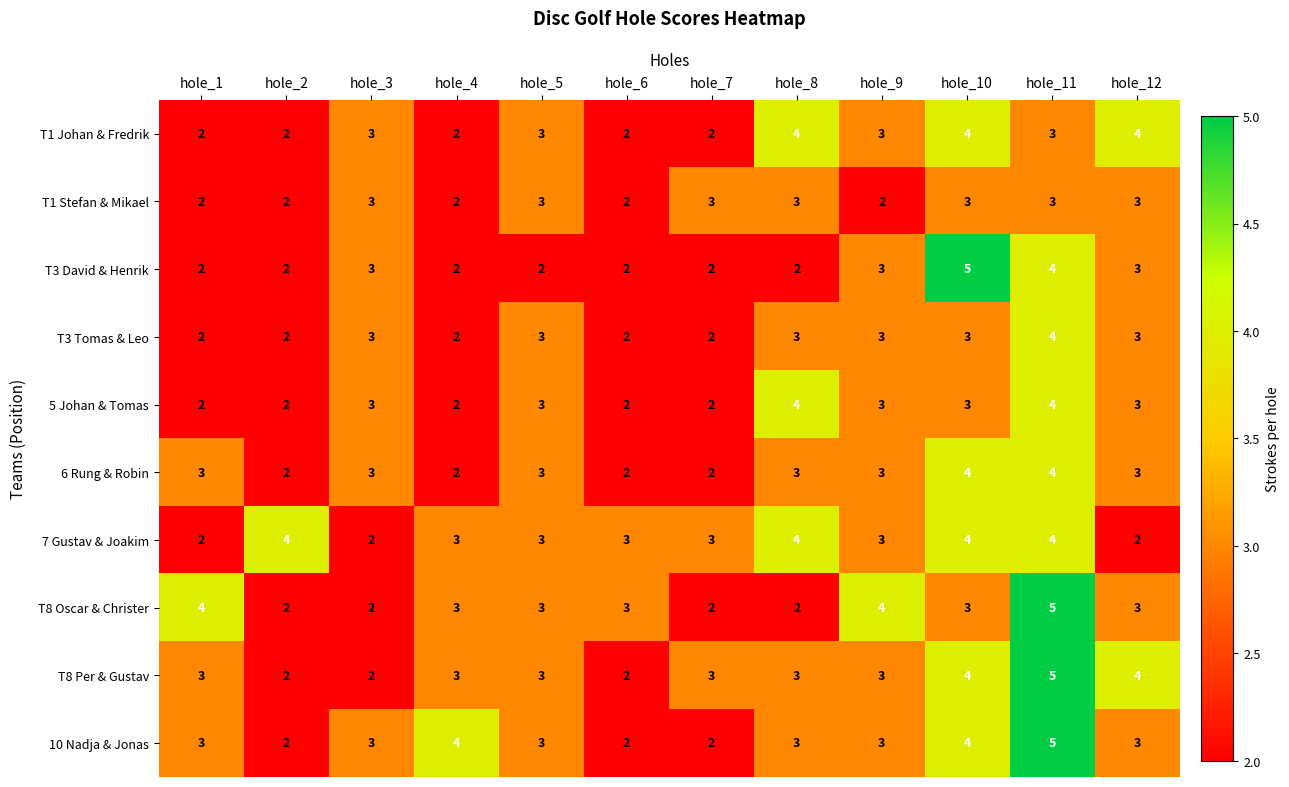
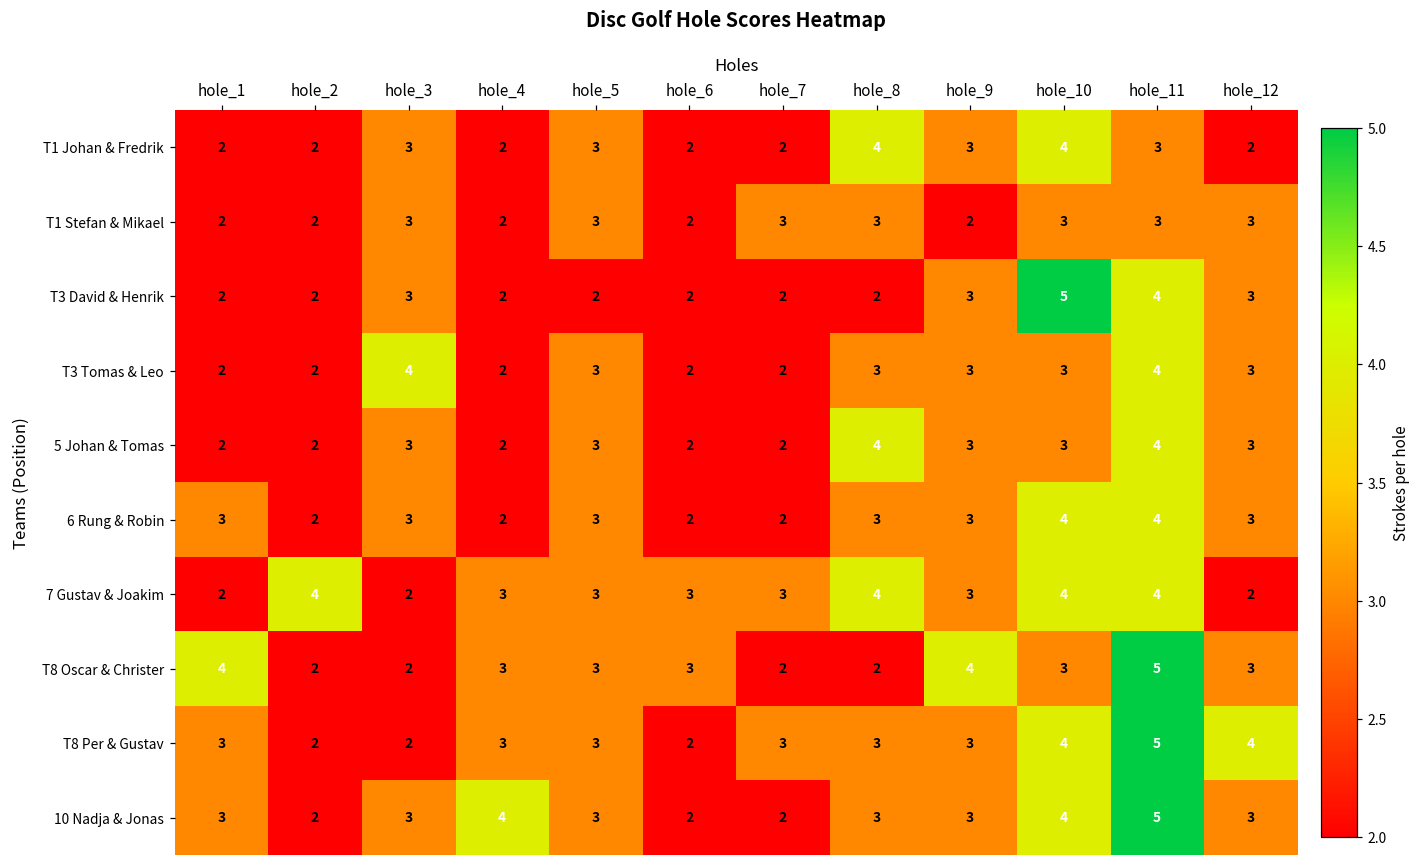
  {
    "T1 Johan & Fredrik": {
      "hole_1": 2,
      "hole_2": 2,
      "hole_3": 3,
      "hole_4": 2,
      "hole_5": 3,
      "hole_6": 2,
      "hole_7": 2,
      "hole_8": 4,
      "hole_9": 3,
      "hole_10": 4,
      "hole_11": 3,
-     "hole_12": 4
+     "hole_12": 2
    },
    "T1 Stefan & Mikael": {
      "hole_1": 2,
      "hole_2": 2,
      "hole_3": 3,
      "hole_4": 2,
      "hole_5": 3,
      "hole_6": 2,
      "hole_7": 3,
      "hole_8": 3,
      "hole_9": 2,
      "hole_10": 3,
      "hole_11": 3,
      "hole_12": 3
    },
    "T3 David & Henrik": {
      "hole_1": 2,
      "hole_2": 2,
      "hole_3": 3,
      "hole_4": 2,
      "hole_5": 2,
      "hole_6": 2,
      "hole_7": 2,
      "hole_8": 2,
      "hole_9": 3,
      "hole_10": 5,
      "hole_11": 4,
      "hole_12": 3
    },
    "T3 Tomas & Leo": {
      "hole_1": 2,
      "hole_2": 2,
-     "hole_3": 3,
+     "hole_3": 4,
      "hole_4": 2,
      "hole_5": 3,
      "hole_6": 2,
      "hole_7": 2,
      "hole_8": 3,
      "hole_9": 3,
      "hole_10": 3,
      "hole_11": 4,
      "hole_12": 3
    },
    "5 Johan & Tomas": {
      "hole_1": 2,
      "hole_2": 2,
      "hole_3": 3,
      "hole_4": 2,
      "hole_5": 3,
      "hole_6": 2,
      "hole_7": 2,
      "hole_8": 4,
      "hole_9": 3,
      "hole_10": 3,
      "hole_11": 4,
      "hole_12": 3
    },
    "6 Rung & Robin": {
      "hole_1": 3,
      "hole_2": 2,
      "hole_3": 3,
      "hole_4": 2,
      "hole_5": 3,
      "hole_6": 2,
      "hole_7": 2,
      "hole_8": 3,
      "hole_9": 3,
      "hole_10": 4,
      "hole_11": 4,
      "hole_12": 3
    },
    "7 Gustav & Joakim": {
      "hole_1": 2,
      "hole_2": 4,
      "hole_3": 2,
      "hole_4": 3,
      "hole_5": 3,
      "hole_6": 3,
      "hole_7": 3,
      "hole_8": 4,
      "hole_9": 3,
      "hole_10": 4,
      "hole_11": 4,
      "hole_12": 2
    },
    "T8 Oscar & Christer": {
      "hole_1": 4,
      "hole_2": 2,
      "hole_3": 2,
      "hole_4": 3,
      "hole_5": 3,
      "hole_6": 3,
      "hole_7": 2,
      "hole_8": 2,
      "hole_9": 4,
      "hole_10": 3,
      "hole_11": 5,
      "hole_12": 3
    },
    "T8 Per & Gustav": {
      "hole_1": 3,
      "hole_2": 2,
      "hole_3": 2,
      "hole_4": 3,
      "hole_5": 3,
      "hole_6": 2,
      "hole_7": 3,
      "hole_8": 3,
      "hole_9": 3,
      "hole_10": 4,
      "hole_11": 5,
      "hole_12": 4
    },
    "10 Nadja & Jonas": {
      "hole_1": 3,
      "hole_2": 2,
      "hole_3": 3,
      "hole_4": 4,
      "hole_5": 3,
      "hole_6": 2,
      "hole_7": 2,
      "hole_8": 3,
      "hole_9": 3,
      "hole_10": 4,
      "hole_11": 5,
      "hole_12": 3
    }
  }
